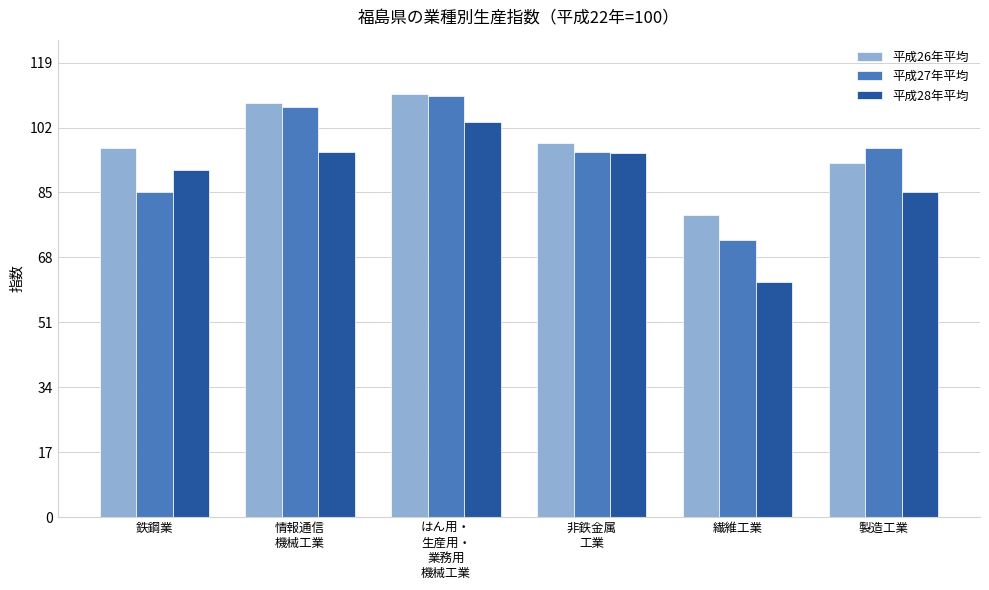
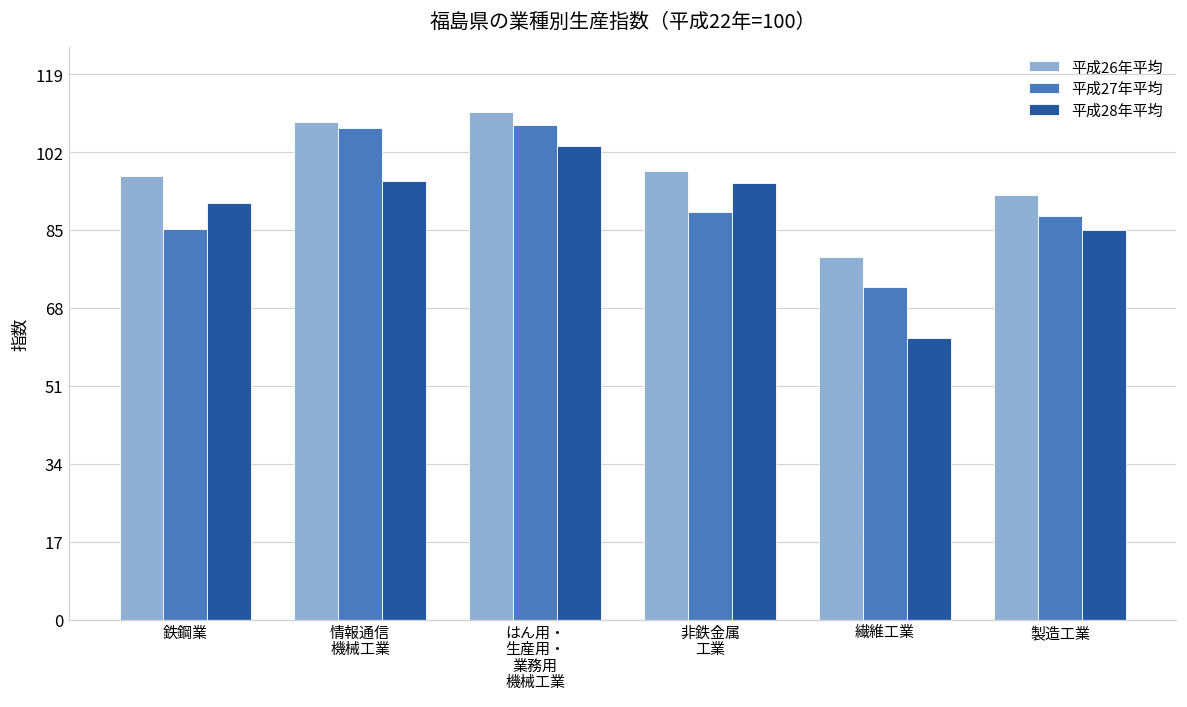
  {
    "平成26年平均": {
      "鉄鋼業": 97,
      "情報通信 機械工業": 109,
      "はん用・ 生産用・ 業務用 機械工業": 111,
      "非鉄金属 工業": 98,
      "繊維工業": 79,
      "製造工業": 93
    },
    "平成27年平均": {
      "鉄鋼業": 85,
      "情報通信 機械工業": 107,
-     "はん用・ 生産用・ 業務用 機械工業": 110,
-     "非鉄金属 工業": 96,
+     "はん用・ 生産用・ 業務用 機械工業": 108,
+     "非鉄金属 工業": 89,
      "繊維工業": 73,
-     "製造工業": 97
+     "製造工業": 88
    },
    "平成28年平均": {
      "鉄鋼業": 91,
      "情報通信 機械工業": 96,
      "はん用・ 生産用・ 業務用 機械工業": 103,
      "非鉄金属 工業": 95,
      "繊維工業": 62,
      "製造工業": 85
    }
  }
